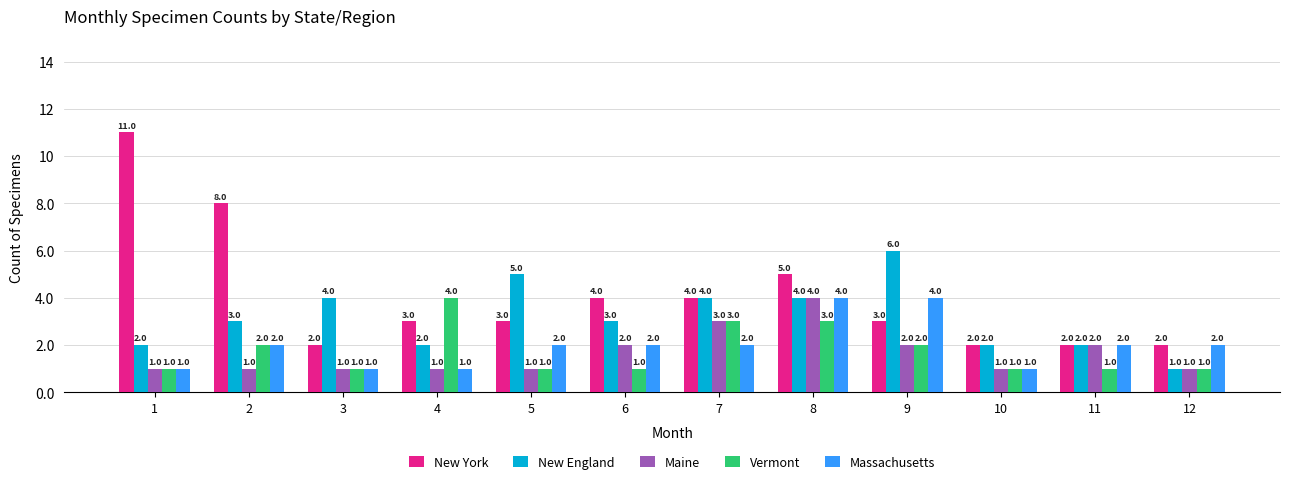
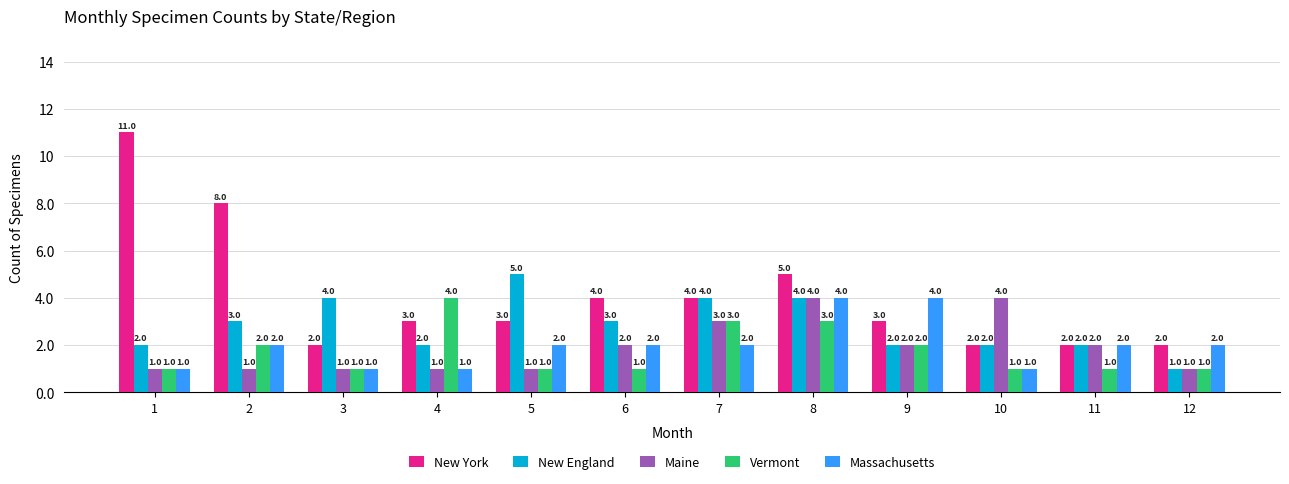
  {
    "New York": {
      "1": 11.0,
      "2": 8.0,
      "3": 2.0,
      "4": 3.0,
      "5": 3.0,
      "6": 4.0,
      "7": 4.0,
      "8": 5.0,
      "9": 3.0,
      "10": 2.0,
      "11": 2.0,
      "12": 2.0
    },
    "New England": {
      "1": 2.0,
      "2": 3.0,
      "3": 4.0,
      "4": 2.0,
      "5": 5.0,
      "6": 3.0,
      "7": 4.0,
      "8": 4.0,
-     "9": 6.0,
+     "9": 2.0,
      "10": 2.0,
      "11": 2.0,
      "12": 1.0
    },
    "Maine": {
      "1": 1.0,
      "2": 1.0,
      "3": 1.0,
      "4": 1.0,
      "5": 1.0,
      "6": 2.0,
      "7": 3.0,
      "8": 4.0,
      "9": 2.0,
-     "10": 1.0,
+     "10": 4.0,
      "11": 2.0,
      "12": 1.0
    },
    "Vermont": {
      "1": 1.0,
      "2": 2.0,
      "3": 1.0,
      "4": 4.0,
      "5": 1.0,
      "6": 1.0,
      "7": 3.0,
      "8": 3.0,
      "9": 2.0,
      "10": 1.0,
      "11": 1.0,
      "12": 1.0
    },
    "Massachusetts": {
      "1": 1.0,
      "2": 2.0,
      "3": 1.0,
      "4": 1.0,
      "5": 2.0,
      "6": 2.0,
      "7": 2.0,
      "8": 4.0,
      "9": 4.0,
      "10": 1.0,
      "11": 2.0,
      "12": 2.0
    }
  }
